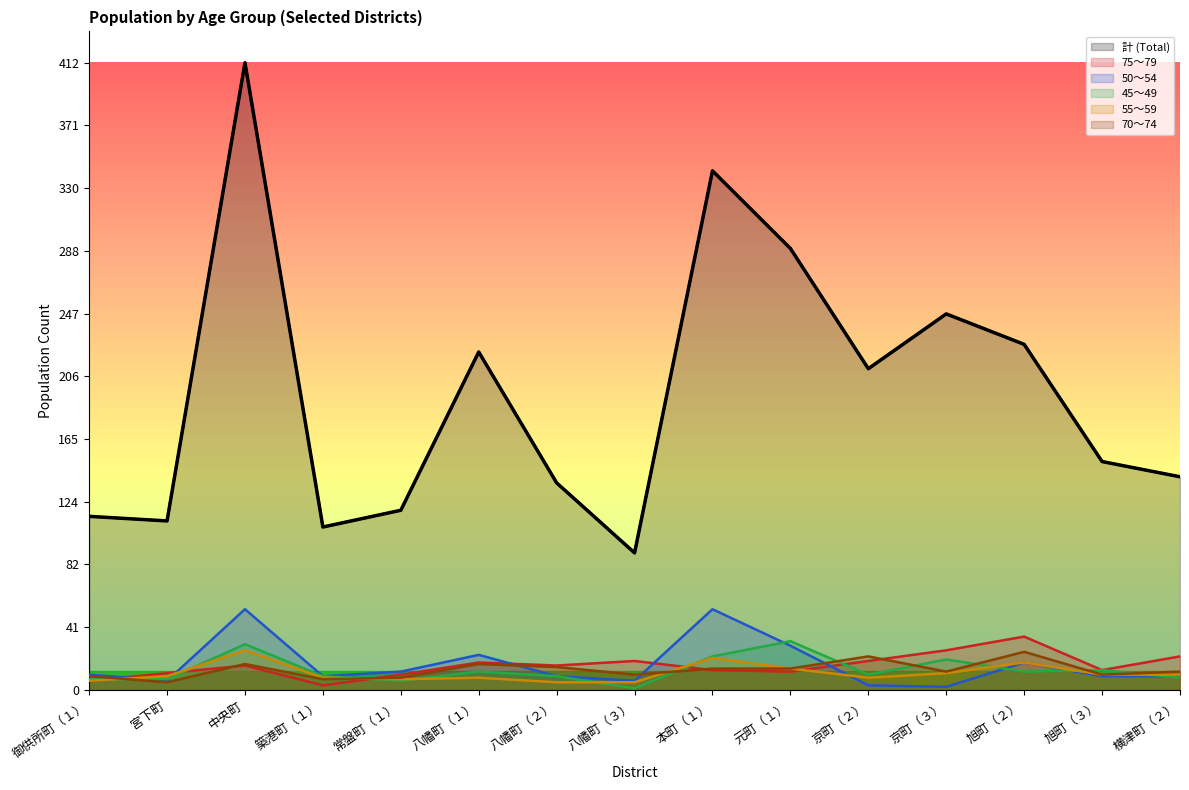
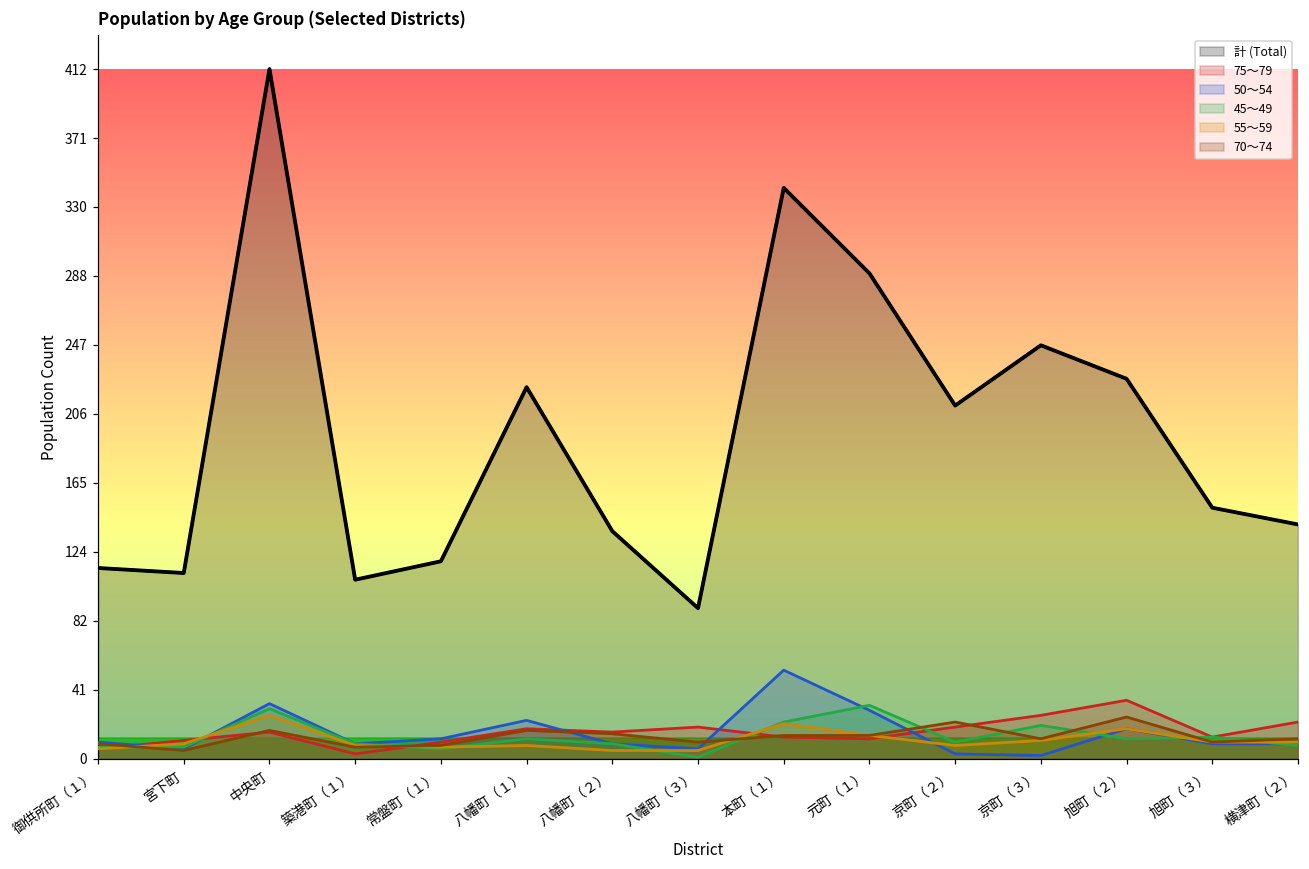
  {
    "50～54": {
-     "中央町": 53,
+     "中央町": 33,
      "八幡町（１）": 23,
      "本町（１）": 53,
      "元町（１）": 29
    }
  }
